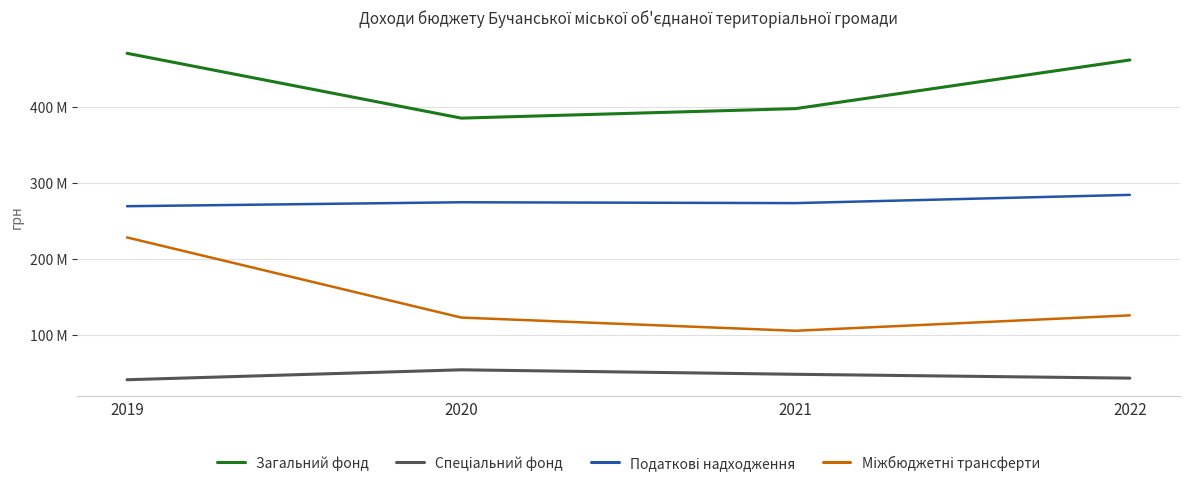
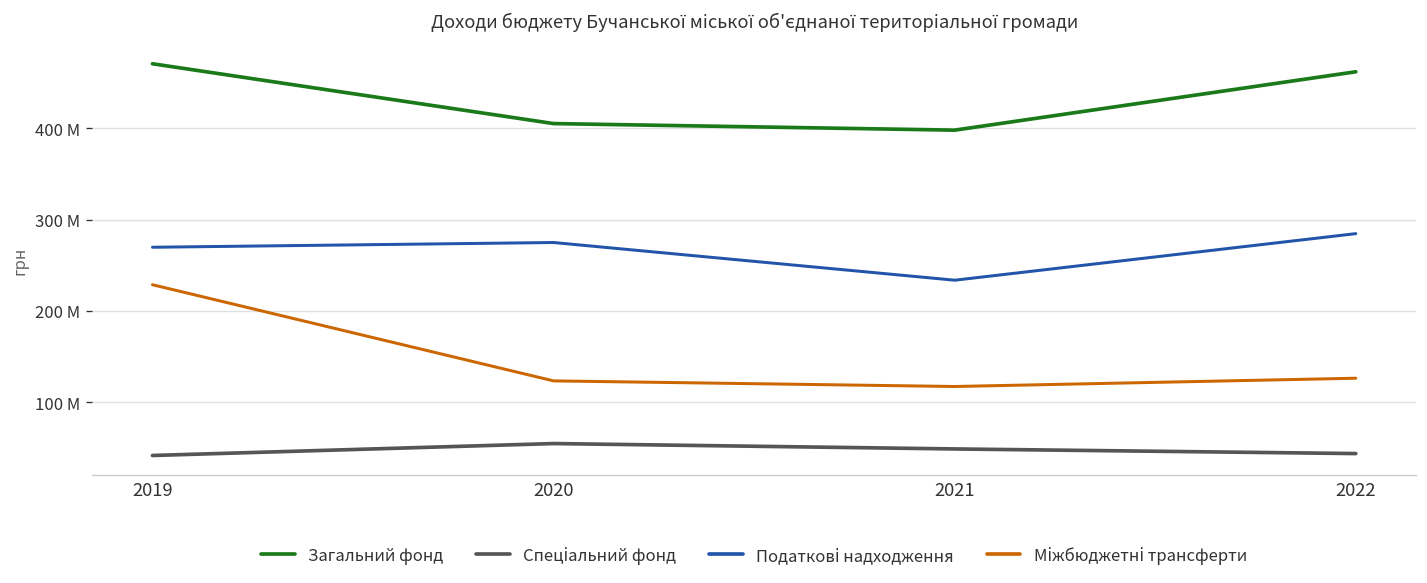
  {
    "Загальний фонд": {
      "2019": 470000000,
-     "2020": 390000000,
+     "2020": 410000000,
      "2021": 400000000,
      "2022": 460000000
    },
    "Спеціальний фонд": {
      "2019": 40000000,
      "2020": 50000000,
      "2021": 50000000,
      "2022": 40000000
    },
    "Податкові надходження": {
      "2019": 270000000,
      "2020": 280000000,
-     "2021": 270000000,
+     "2021": 230000000,
      "2022": 280000000
    },
    "Міжбюджетні трансферти": {
      "2019": 230000000,
      "2020": 120000000,
-     "2021": 110000000,
+     "2021": 120000000,
      "2022": 130000000
    }
  }
